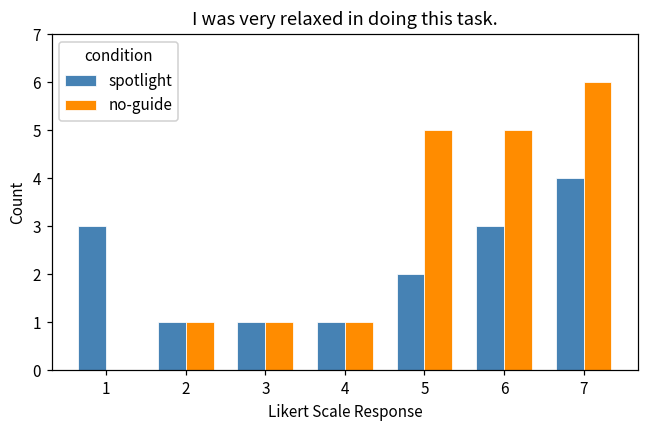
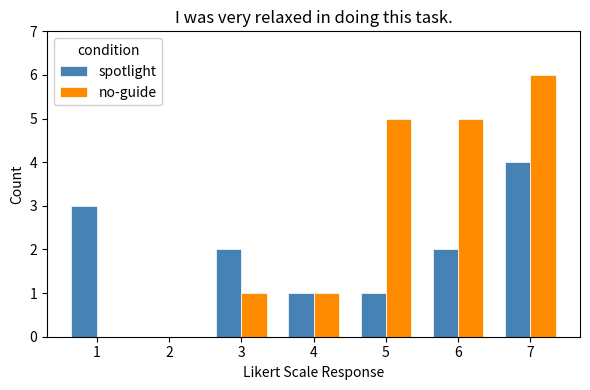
  {
    "spotlight": {
      "1": 3,
-     "2": 1,
-     "3": 1,
+     "2": 0,
+     "3": 2,
      "4": 1,
-     "5": 2,
-     "6": 3,
+     "5": 1,
+     "6": 2,
      "7": 4
    },
    "no-guide": {
      "1": 0,
-     "2": 1,
+     "2": 0,
      "3": 1,
      "4": 1,
      "5": 5,
      "6": 5,
      "7": 6
    }
  }
